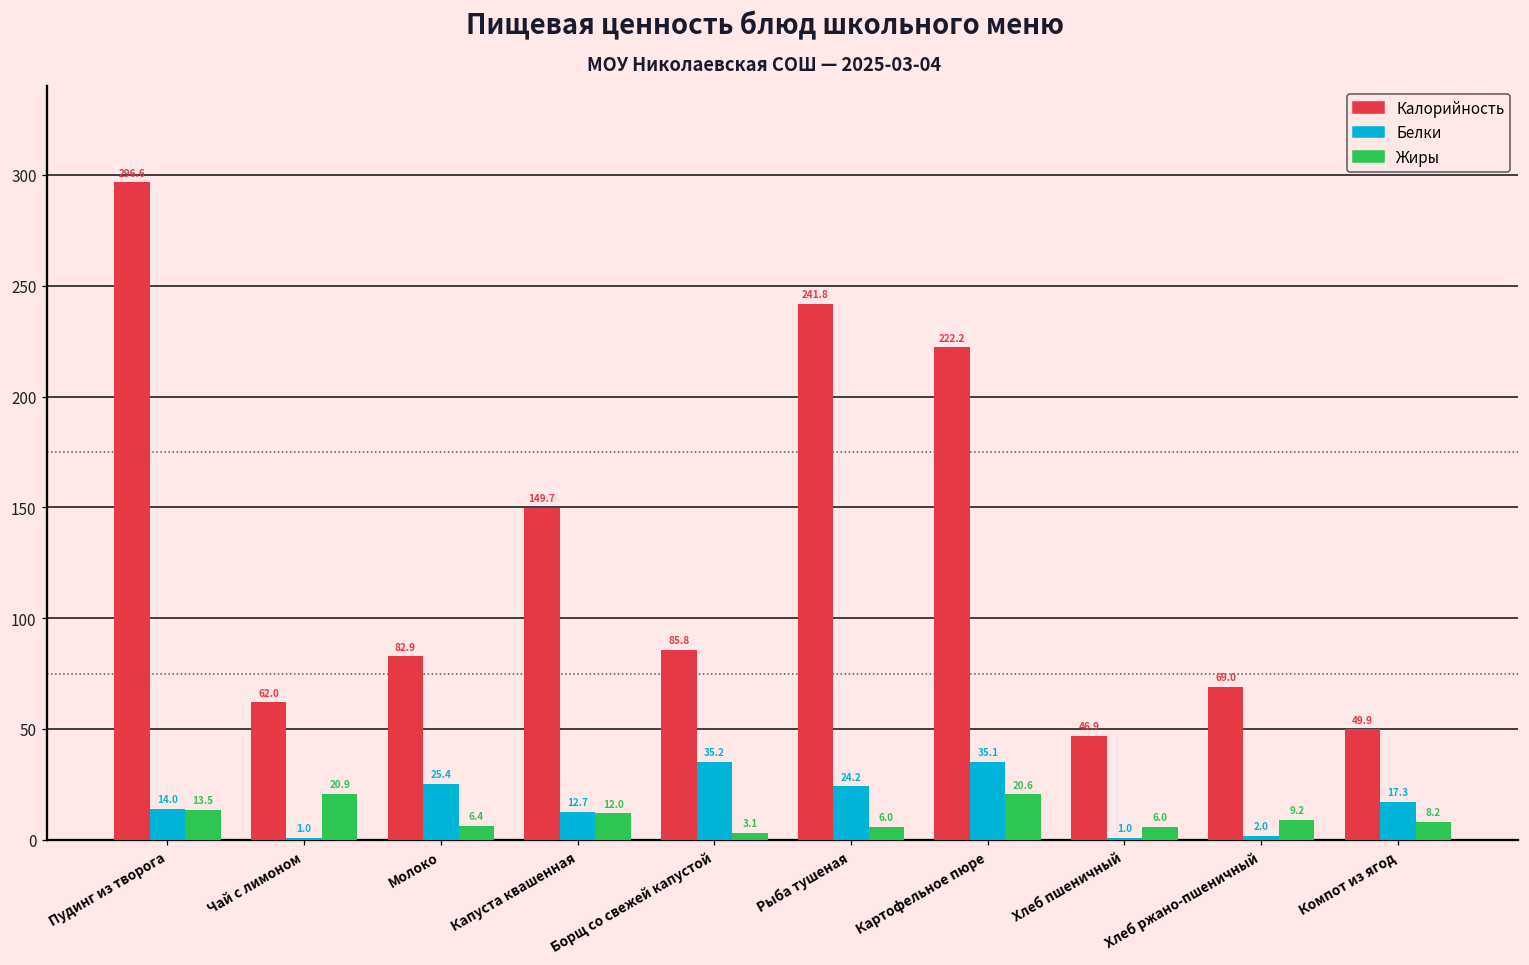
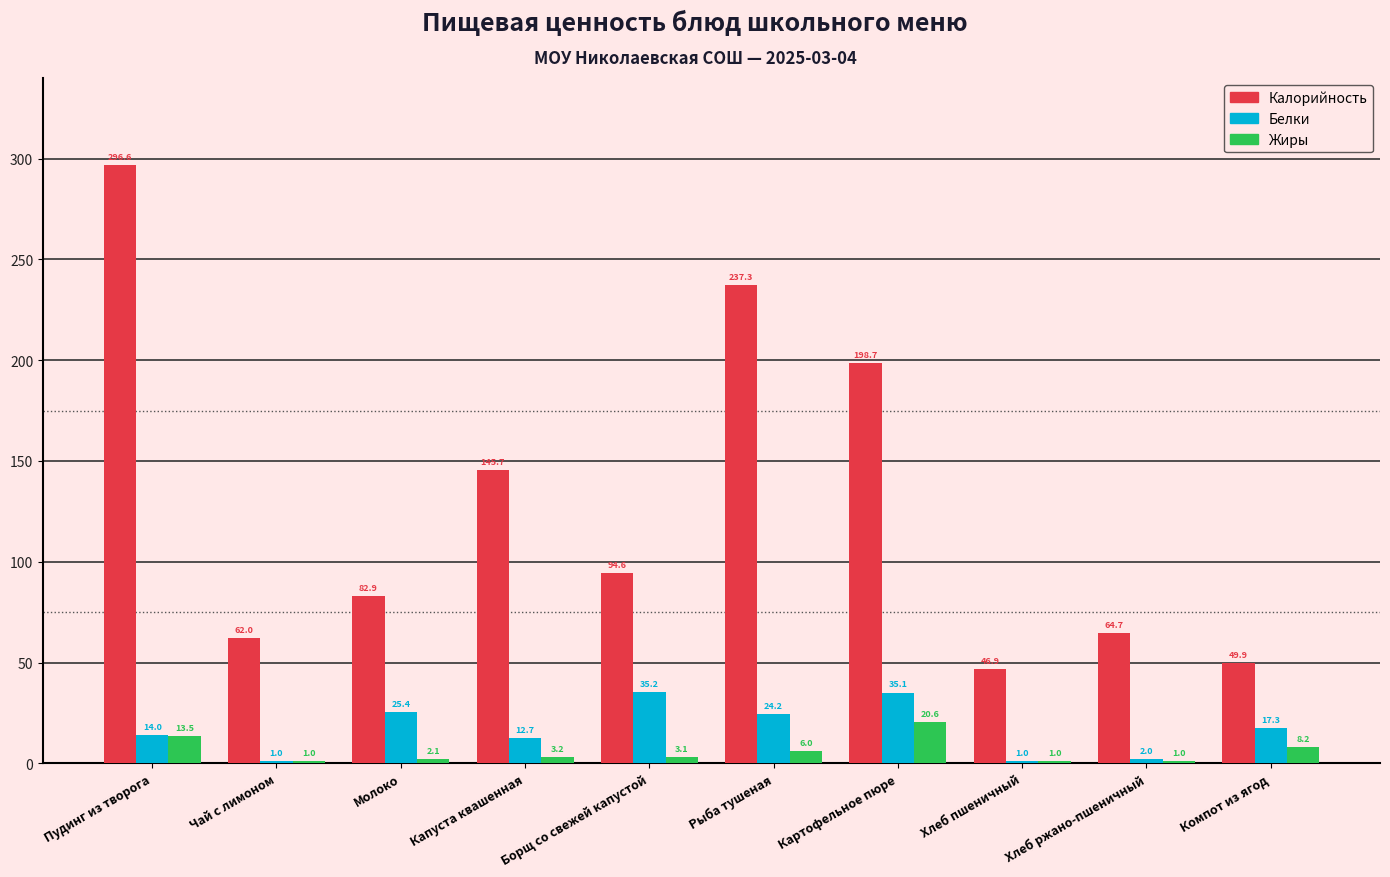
  {
    "Калорийность": {
      "Пудинг из творога": 296.6,
      "Чай с лимоном": 62.0,
      "Молоко": 82.9,
-     "Капуста квашенная": 149.7,
-     "Борщ со свежей капустой": 85.8,
-     "Рыба тушеная": 241.8,
-     "Картофельное пюре": 222.2,
+     "Капуста квашенная": 145.7,
+     "Борщ со свежей капустой": 94.6,
+     "Рыба тушеная": 237.3,
+     "Картофельное пюре": 198.7,
      "Хлеб пшеничный": 46.9,
-     "Хлеб ржано-пшеничный": 69.0,
+     "Хлеб ржано-пшеничный": 64.7,
      "Компот из ягод": 49.9
    },
    "Белки": {
      "Пудинг из творога": 14.0,
      "Чай с лимоном": 1.0,
      "Молоко": 25.4,
      "Капуста квашенная": 12.7,
      "Борщ со свежей капустой": 35.2,
      "Рыба тушеная": 24.2,
      "Картофельное пюре": 35.1,
      "Хлеб пшеничный": 1.0,
      "Хлеб ржано-пшеничный": 2.0,
      "Компот из ягод": 17.3
    },
    "Жиры": {
      "Пудинг из творога": 13.5,
-     "Чай с лимоном": 20.9,
-     "Молоко": 6.4,
-     "Капуста квашенная": 12.0,
+     "Чай с лимоном": 1.0,
+     "Молоко": 2.1,
+     "Капуста квашенная": 3.2,
      "Борщ со свежей капустой": 3.1,
      "Рыба тушеная": 6.0,
      "Картофельное пюре": 20.6,
-     "Хлеб пшеничный": 6.0,
-     "Хлеб ржано-пшеничный": 9.2,
+     "Хлеб пшеничный": 1.0,
+     "Хлеб ржано-пшеничный": 1.0,
      "Компот из ягод": 8.2
    }
  }
